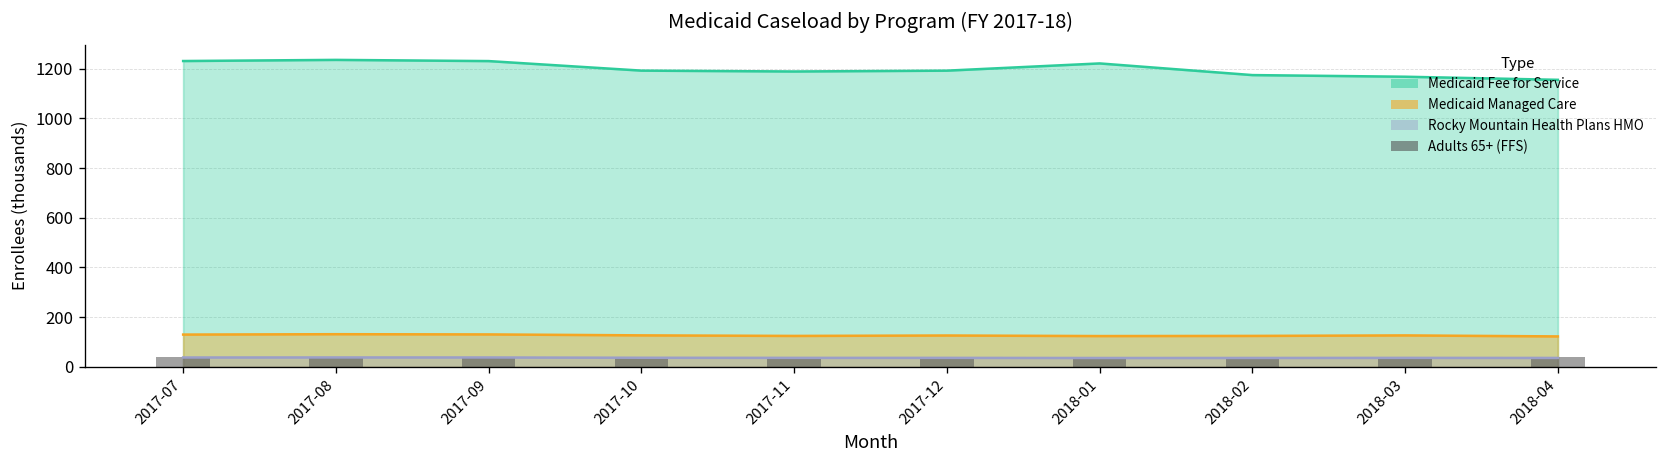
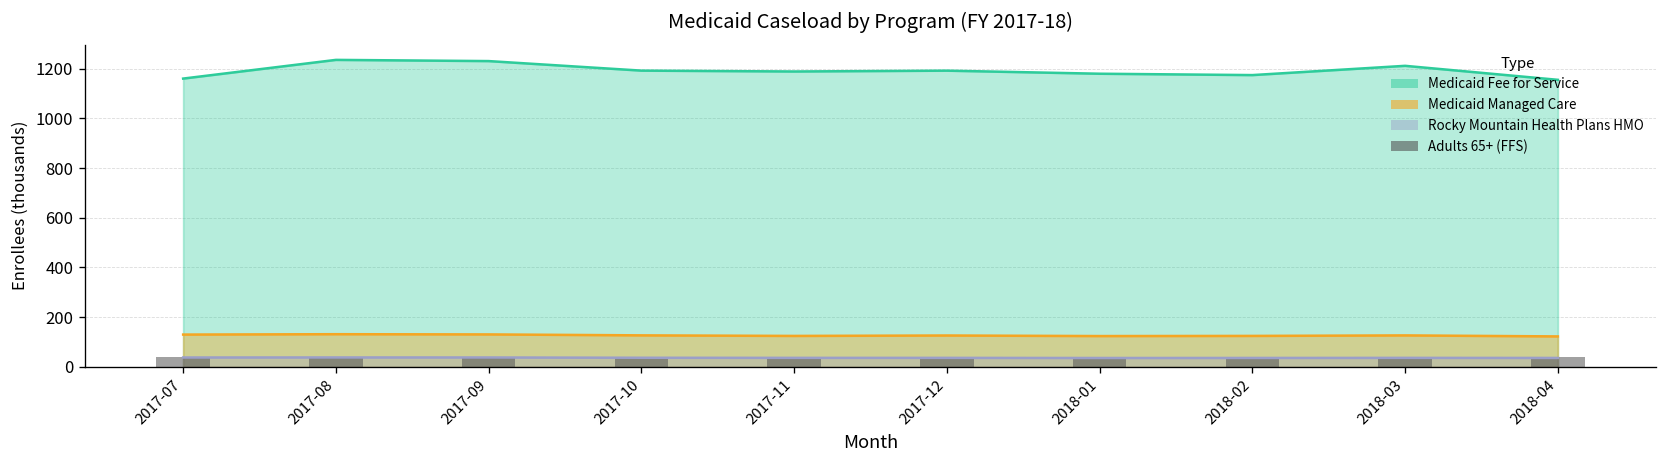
  {
    "Medicaid Fee for Service": {
-     "2017-07": 1230,
+     "2017-07": 1160,
      "2017-08": 1240,
      "2017-09": 1230,
      "2017-10": 1190,
      "2017-11": 1190,
      "2017-12": 1190,
-     "2018-01": 1220,
+     "2018-01": 1180,
      "2018-02": 1170,
-     "2018-03": 1170,
+     "2018-03": 1210,
      "2018-04": 1160
    },
    "Medicaid Managed Care": {
      "2017-07": 130,
      "2017-08": 130,
      "2017-09": 130,
      "2017-10": 130,
      "2017-11": 120,
      "2017-12": 130,
      "2018-01": 120,
      "2018-02": 120,
      "2018-03": 130,
      "2018-04": 120
    },
    "Rocky Mountain Health Plans HMO": {
      "2017-07": 40,
      "2017-08": 40,
      "2017-09": 40,
      "2017-10": 40,
      "2017-11": 40,
      "2017-12": 40,
      "2018-01": 40,
      "2018-02": 40,
      "2018-03": 40,
      "2018-04": 40
    }
  }
